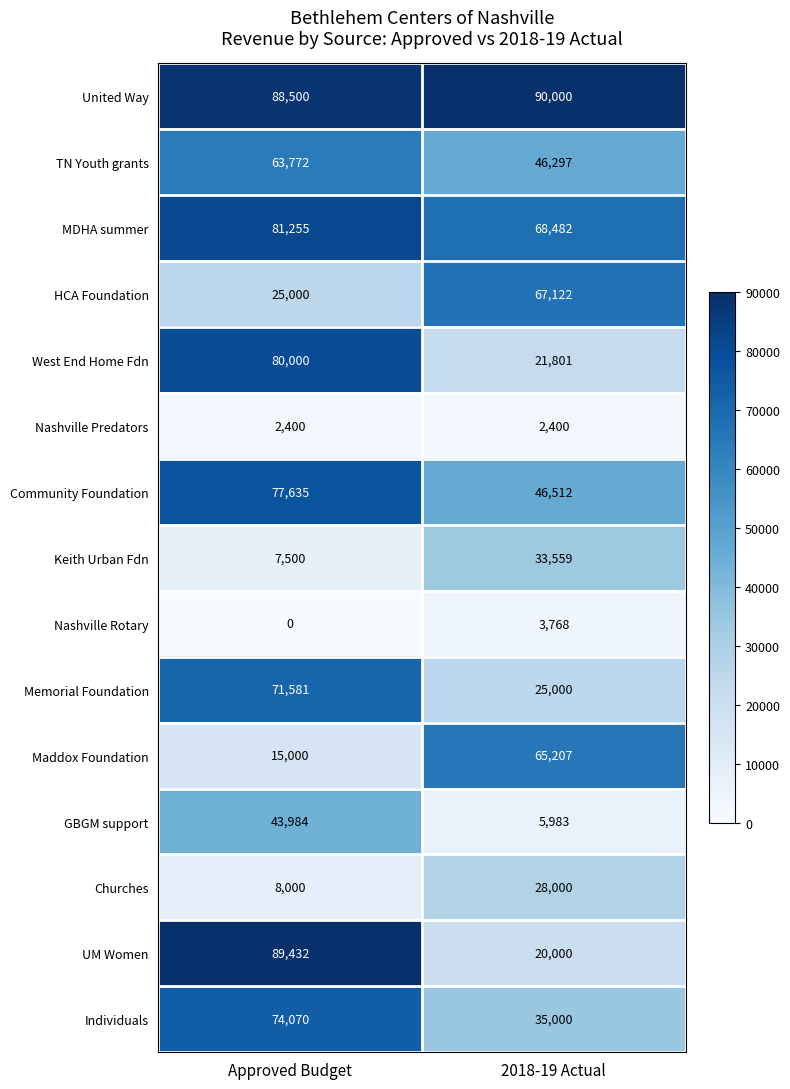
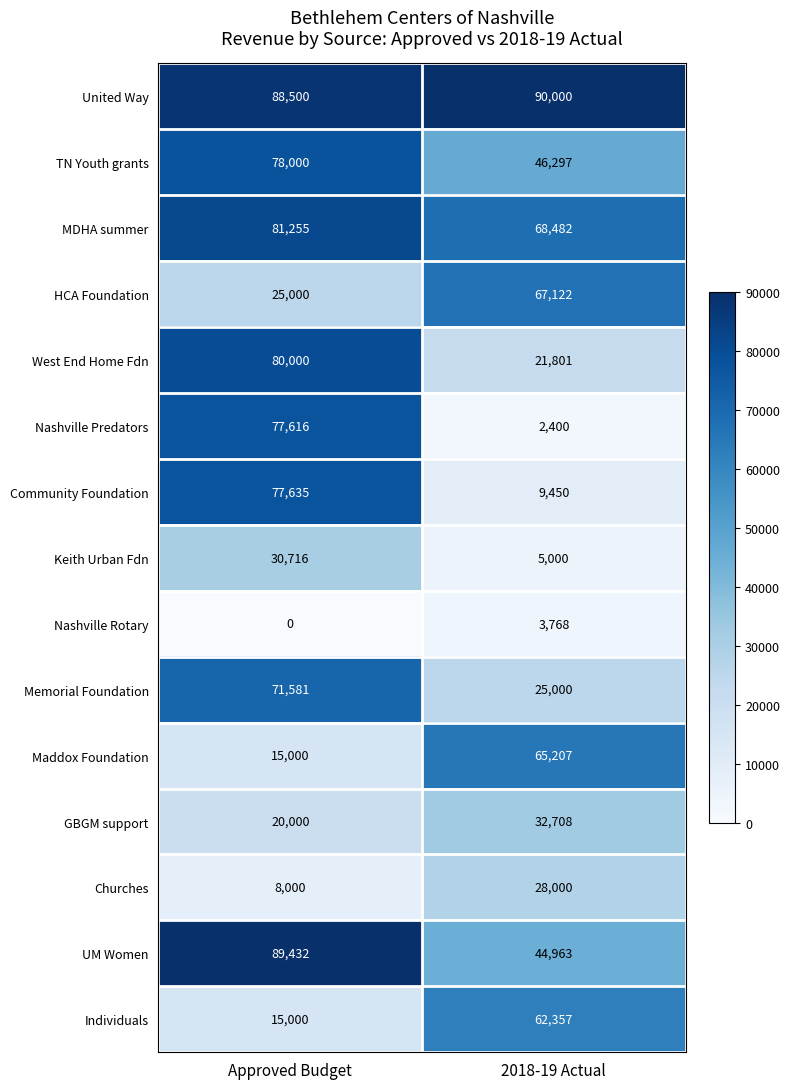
  {
    "United Way": {
      "Approved Budget": "88,500",
      "2018-19 Actual": "90,000"
    },
    "TN Youth grants": {
-     "Approved Budget": "63,772",
+     "Approved Budget": "78,000",
      "2018-19 Actual": "46,297"
    },
    "MDHA summer": {
      "Approved Budget": "81,255",
      "2018-19 Actual": "68,482"
    },
    "HCA Foundation": {
      "Approved Budget": "25,000",
      "2018-19 Actual": "67,122"
    },
    "West End Home Fdn": {
      "Approved Budget": "80,000",
      "2018-19 Actual": "21,801"
    },
    "Nashville Predators": {
-     "Approved Budget": "2,400",
+     "Approved Budget": "77,616",
      "2018-19 Actual": "2,400"
    },
    "Community Foundation": {
      "Approved Budget": "77,635",
-     "2018-19 Actual": "46,512"
+     "2018-19 Actual": "9,450"
    },
    "Keith Urban Fdn": {
-     "Approved Budget": "7,500",
-     "2018-19 Actual": "33,559"
+     "Approved Budget": "30,716",
+     "2018-19 Actual": "5,000"
    },
    "Nashville Rotary": {
      "Approved Budget": "0",
      "2018-19 Actual": "3,768"
    },
    "Memorial Foundation": {
      "Approved Budget": "71,581",
      "2018-19 Actual": "25,000"
    },
    "Maddox Foundation": {
      "Approved Budget": "15,000",
      "2018-19 Actual": "65,207"
    },
    "GBGM support": {
-     "Approved Budget": "43,984",
-     "2018-19 Actual": "5,983"
+     "Approved Budget": "20,000",
+     "2018-19 Actual": "32,708"
    },
    "Churches": {
      "Approved Budget": "8,000",
      "2018-19 Actual": "28,000"
    },
    "UM Women": {
      "Approved Budget": "89,432",
-     "2018-19 Actual": "20,000"
+     "2018-19 Actual": "44,963"
    },
    "Individuals": {
-     "Approved Budget": "74,070",
-     "2018-19 Actual": "35,000"
+     "Approved Budget": "15,000",
+     "2018-19 Actual": "62,357"
    }
  }
